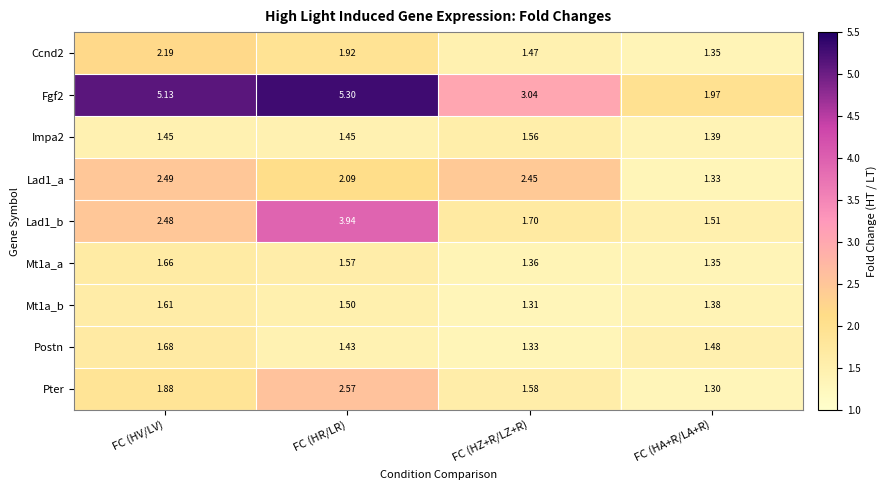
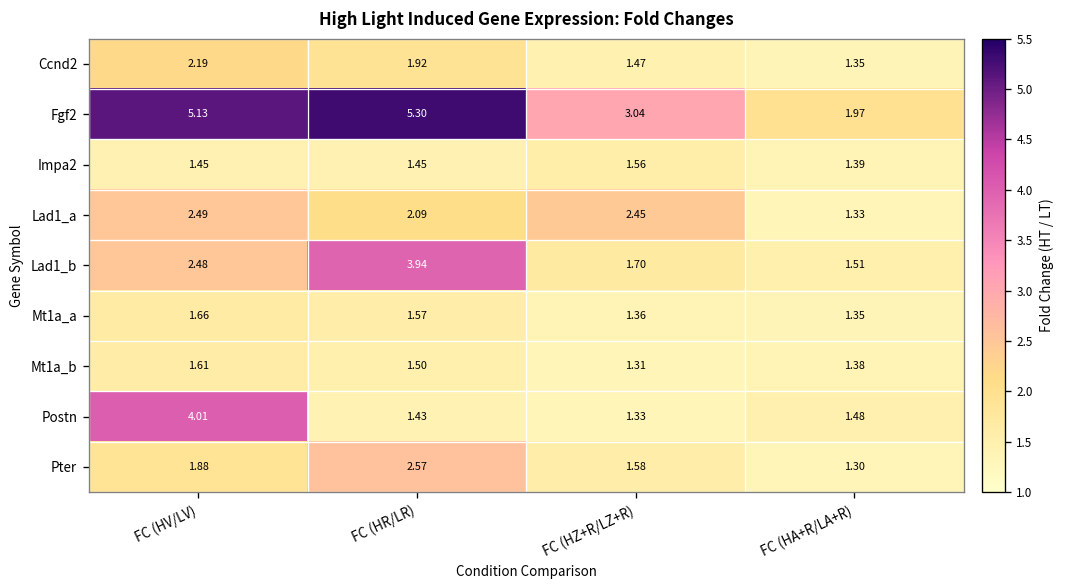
  {
    "Ccnd2": {
      "FC (HV/LV)": 2.19,
      "FC (HR/LR)": 1.92,
      "FC (HZ+R/LZ+R)": 1.47,
      "FC (HA+R/LA+R)": 1.35
    },
    "Fgf2": {
      "FC (HV/LV)": 5.13,
      "FC (HR/LR)": 5.30,
      "FC (HZ+R/LZ+R)": 3.04,
      "FC (HA+R/LA+R)": 1.97
    },
    "Impa2": {
      "FC (HV/LV)": 1.45,
      "FC (HR/LR)": 1.45,
      "FC (HZ+R/LZ+R)": 1.56,
      "FC (HA+R/LA+R)": 1.39
    },
    "Lad1_a": {
      "FC (HV/LV)": 2.49,
      "FC (HR/LR)": 2.09,
      "FC (HZ+R/LZ+R)": 2.45,
      "FC (HA+R/LA+R)": 1.33
    },
    "Lad1_b": {
      "FC (HV/LV)": 2.48,
      "FC (HR/LR)": 3.94,
      "FC (HZ+R/LZ+R)": 1.70,
      "FC (HA+R/LA+R)": 1.51
    },
    "Mt1a_a": {
      "FC (HV/LV)": 1.66,
      "FC (HR/LR)": 1.57,
      "FC (HZ+R/LZ+R)": 1.36,
      "FC (HA+R/LA+R)": 1.35
    },
    "Mt1a_b": {
      "FC (HV/LV)": 1.61,
      "FC (HR/LR)": 1.50,
      "FC (HZ+R/LZ+R)": 1.31,
      "FC (HA+R/LA+R)": 1.38
    },
    "Postn": {
-     "FC (HV/LV)": 1.68,
+     "FC (HV/LV)": 4.01,
      "FC (HR/LR)": 1.43,
      "FC (HZ+R/LZ+R)": 1.33,
      "FC (HA+R/LA+R)": 1.48
    },
    "Pter": {
      "FC (HV/LV)": 1.88,
      "FC (HR/LR)": 2.57,
      "FC (HZ+R/LZ+R)": 1.58,
      "FC (HA+R/LA+R)": 1.30
    }
  }
